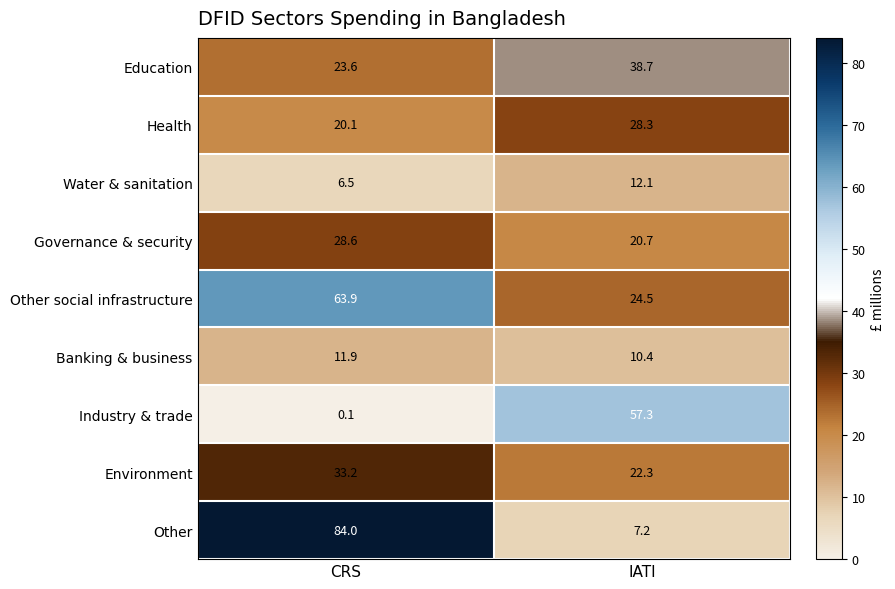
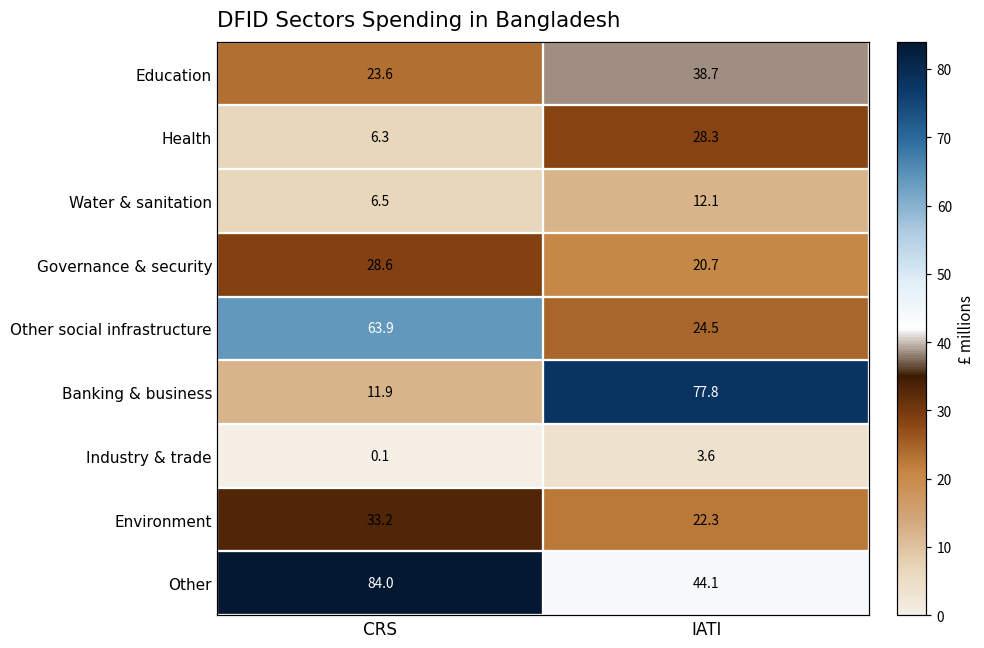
  {
    "Education": {
      "CRS": 23.6,
      "IATI": 38.7
    },
    "Health": {
-     "CRS": 20.1,
+     "CRS": 6.3,
      "IATI": 28.3
    },
    "Water & sanitation": {
      "CRS": 6.5,
      "IATI": 12.1
    },
    "Governance & security": {
      "CRS": 28.6,
      "IATI": 20.7
    },
    "Other social infrastructure": {
      "CRS": 63.9,
      "IATI": 24.5
    },
    "Banking & business": {
      "CRS": 11.9,
-     "IATI": 10.4
+     "IATI": 77.8
    },
    "Industry & trade": {
      "CRS": 0.1,
-     "IATI": 57.3
+     "IATI": 3.6
    },
    "Environment": {
      "CRS": 33.2,
      "IATI": 22.3
    },
    "Other": {
      "CRS": 84.0,
-     "IATI": 7.2
+     "IATI": 44.1
    }
  }
